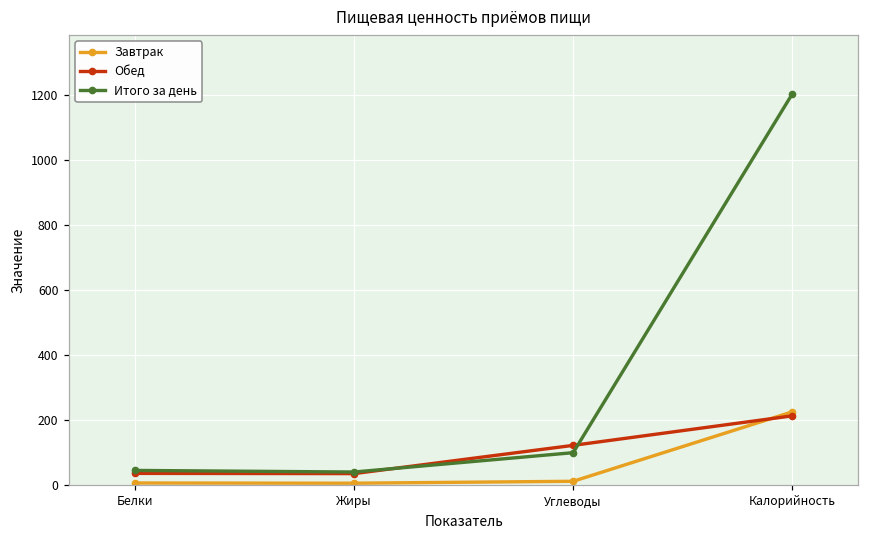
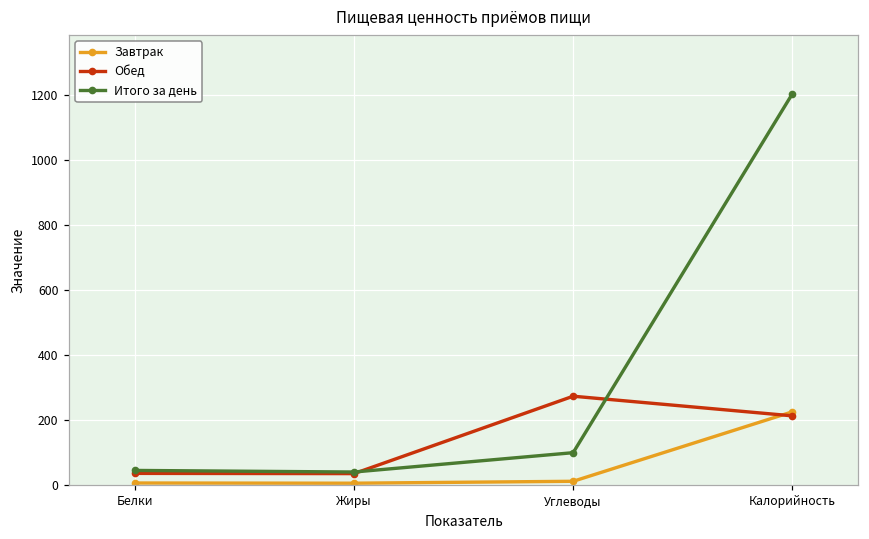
  {
    "Завтрак": {
      "Белки": 10,
      "Жиры": 0,
      "Углеводы": 10,
      "Калорийность": 220
    },
    "Обед": {
      "Белки": 40,
-     "Углеводы": 120,
+     "Углеводы": 270,
      "Калорийность": 210
    },
    "Итого за день": {
      "Белки": 40,
      "Углеводы": 100,
      "Калорийность": 1200
    }
  }
